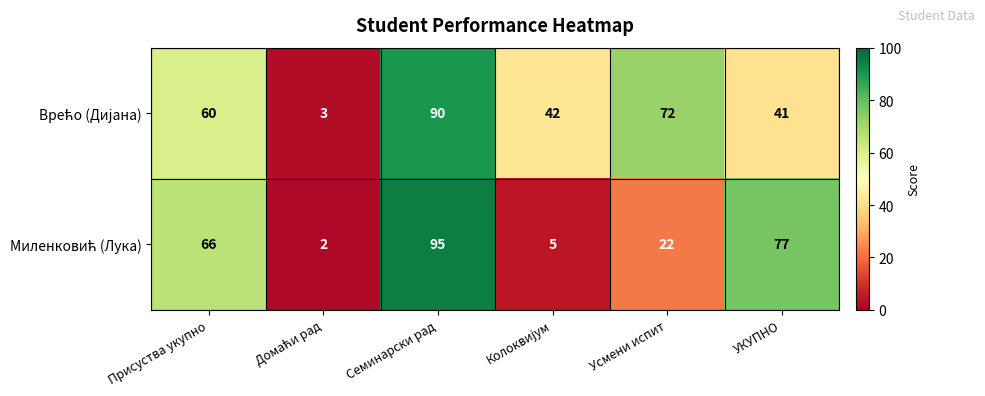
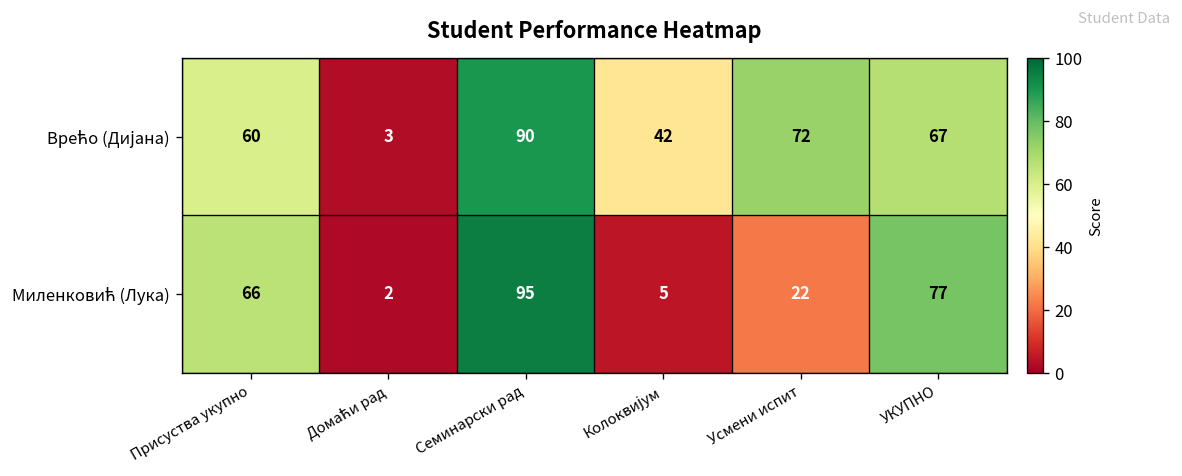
  {
    "Врећо (Дијана)": {
      "Присуства укупно": 60,
      "Домаћи рад": 3,
      "Семинарски рад": 90,
      "Колоквијум": 42,
      "Усмени испит": 72,
-     "УКУПНО": 41
+     "УКУПНО": 67
    },
    "Миленковић (Лука)": {
      "Присуства укупно": 66,
      "Домаћи рад": 2,
      "Семинарски рад": 95,
      "Колоквијум": 5,
      "Усмени испит": 22,
      "УКУПНО": 77
    }
  }
